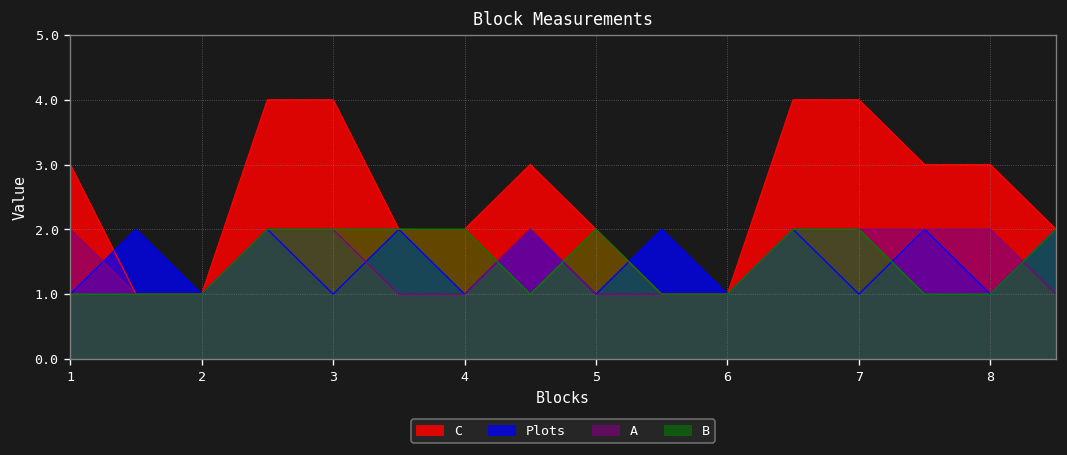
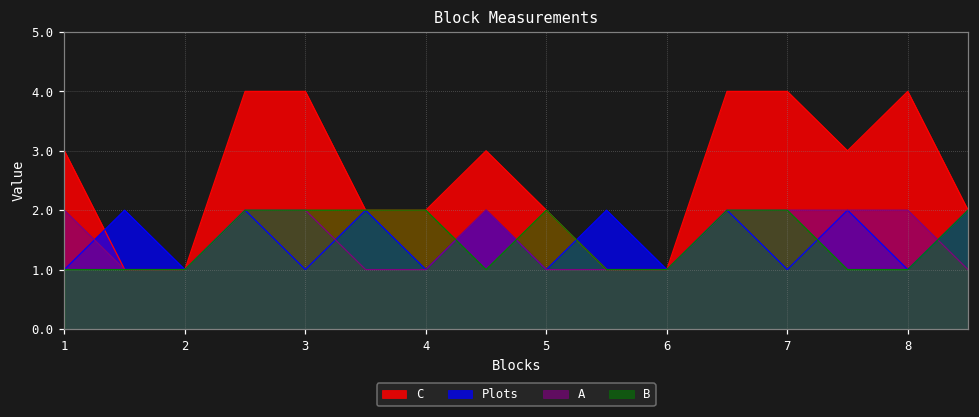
  {
    "C": {
-     "8": 3
+     "8": 4
    },
    "A": {
      "8": 2
    }
  }
